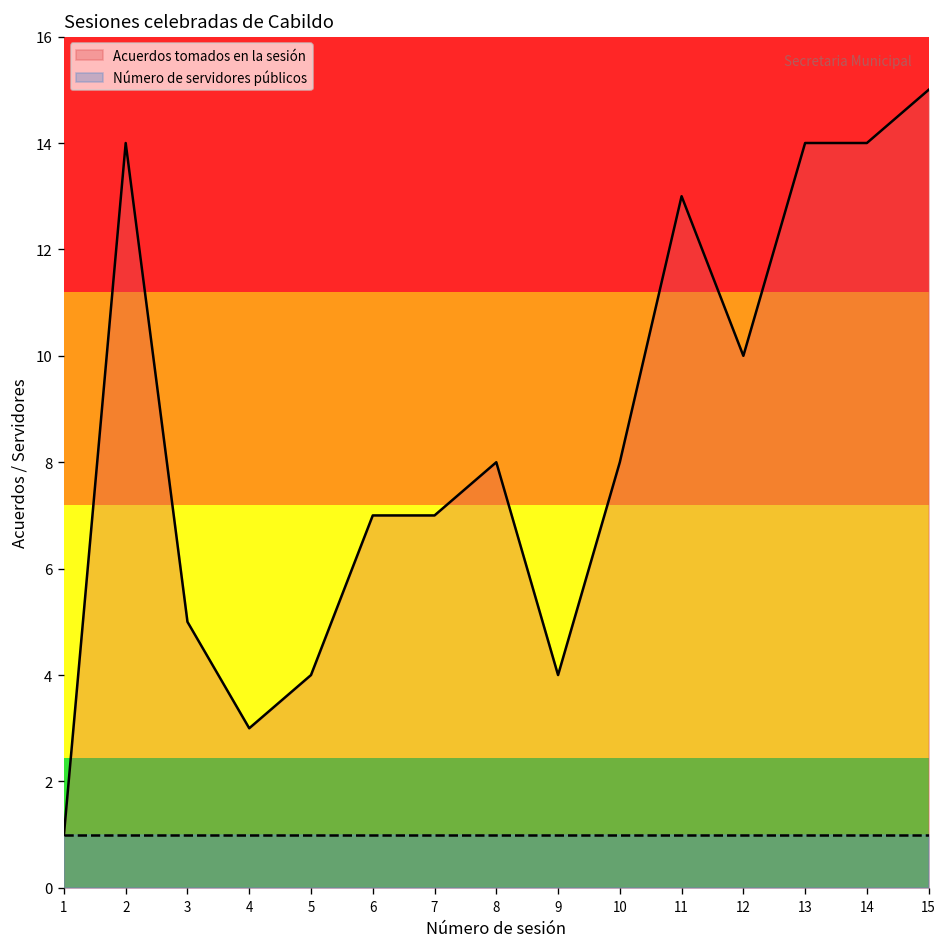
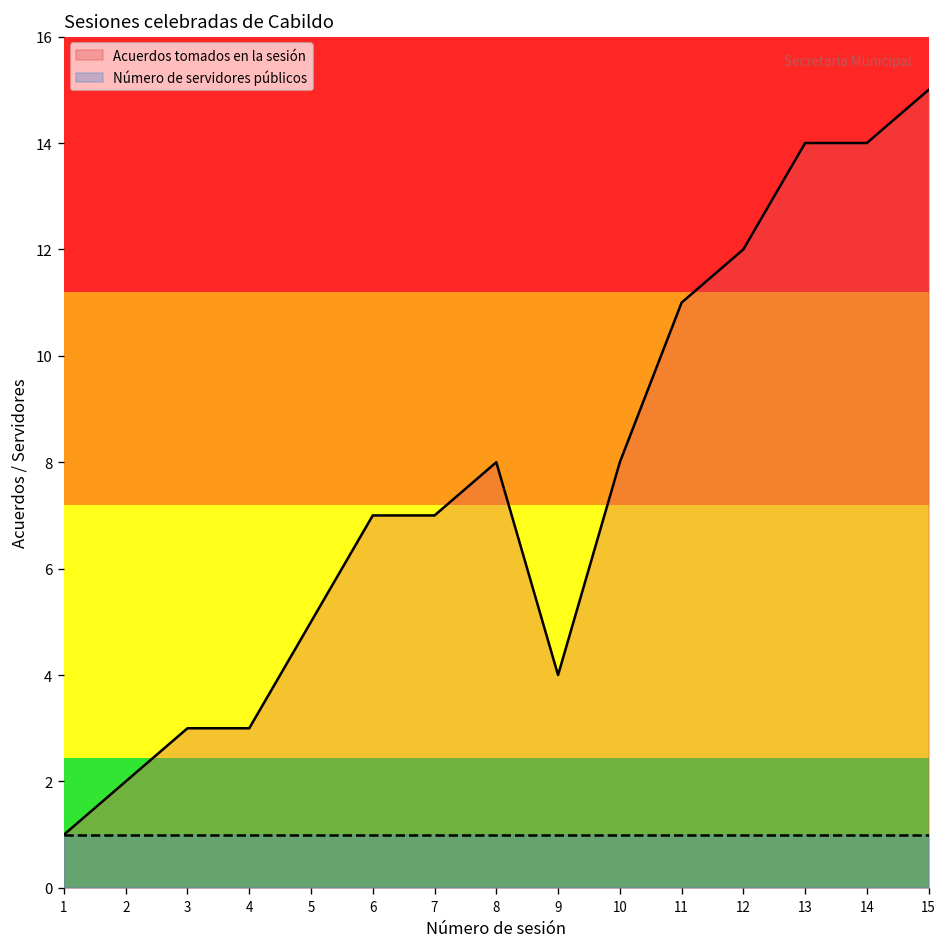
  {
    "Acuerdos tomados en la sesión": {
-     "2": 14,
-     "3": 5,
+     "2": 2,
+     "3": 3,
      "4": 3,
-     "5": 4,
+     "5": 5,
      "6": 7,
      "7": 7,
      "8": 8,
      "9": 4,
      "10": 8,
-     "11": 13,
-     "12": 10,
+     "11": 11,
+     "12": 12,
      "13": 14,
      "14": 14,
      "15": 15
    },
    "Número de servidores públicos": {
      "2": 1,
      "3": 1,
      "4": 1,
      "5": 1,
      "6": 1,
      "7": 1,
      "8": 1,
      "9": 1,
      "10": 1,
      "11": 1,
      "12": 1,
      "13": 1,
      "14": 1,
      "15": 1
    }
  }
